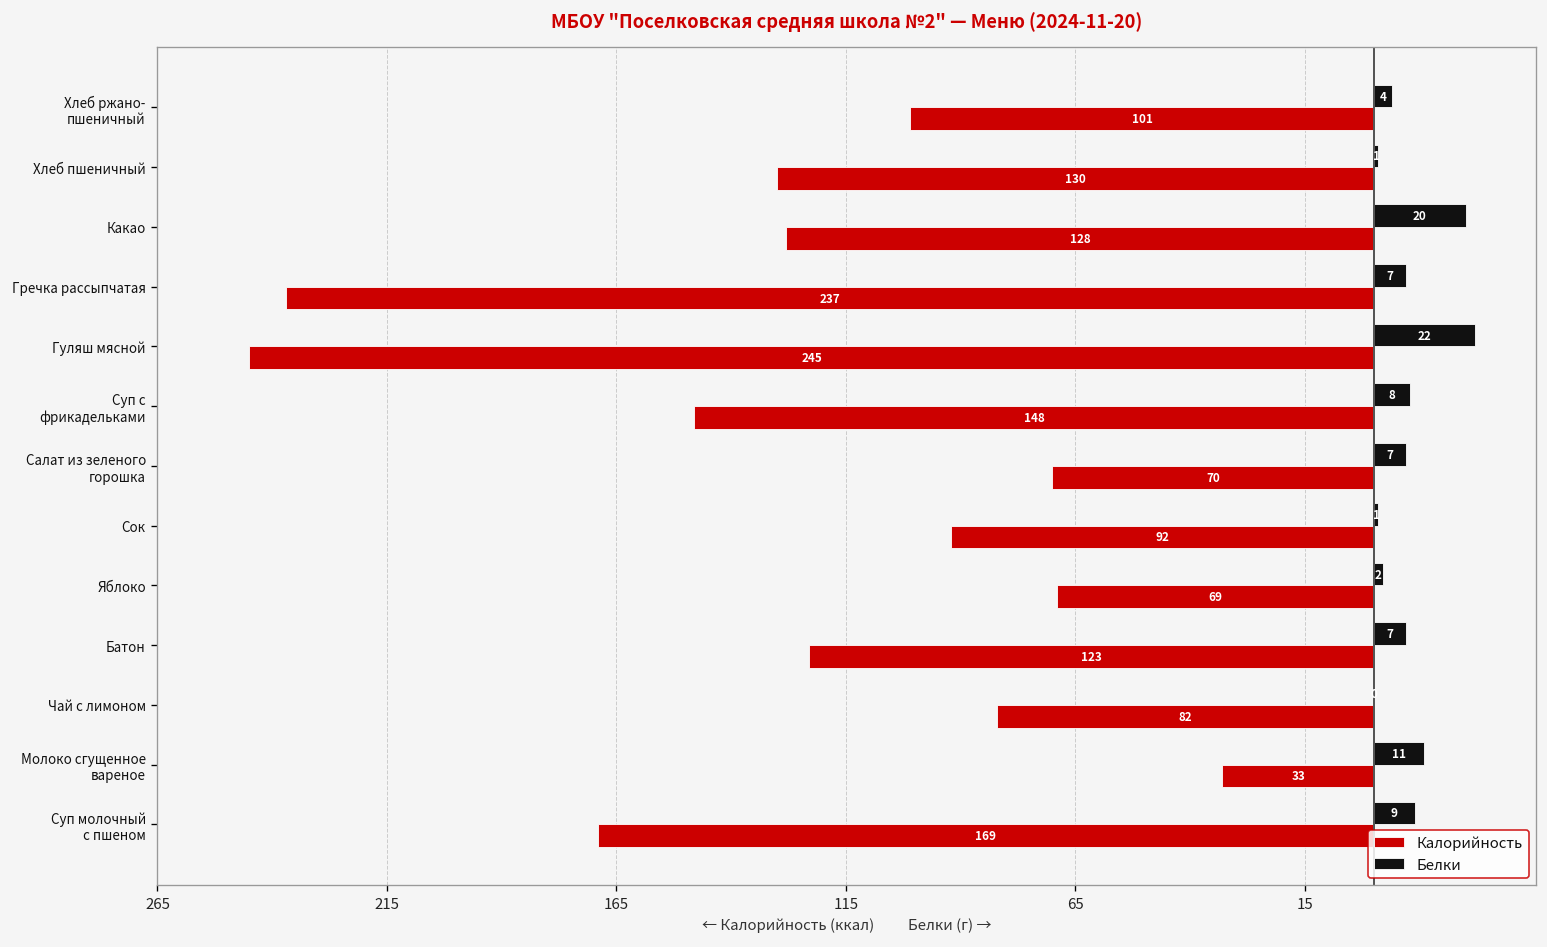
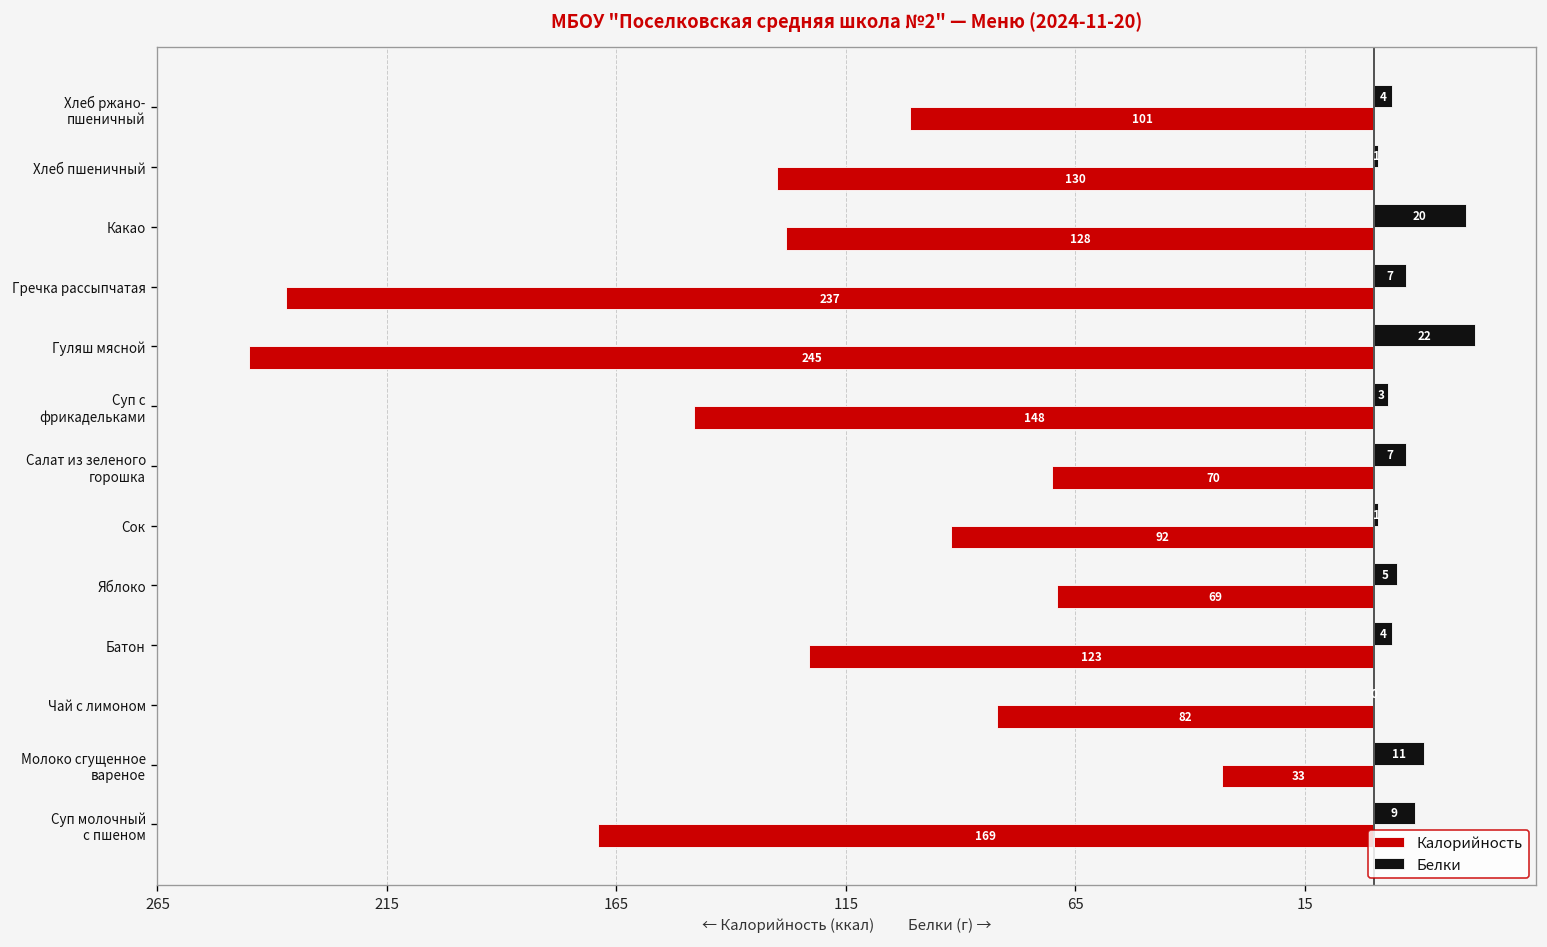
  {
    "Белки": {
      "Хлеб ржано- пшеничный": 4,
      "Хлеб пшеничный": 1,
      "Какао": 20,
      "Гречка рассыпчатая": 7,
      "Гуляш мясной": 22,
-     "Суп с фрикадельками": 8,
+     "Суп с фрикадельками": 3,
      "Салат из зеленого горошка": 7,
      "Сок": 1,
-     "Яблоко": 2,
-     "Батон": 7,
+     "Яблоко": 5,
+     "Батон": 4,
      "Молоко сгущенное вареное": 11,
      "Суп молочный с пшеном": 9
    }
  }
